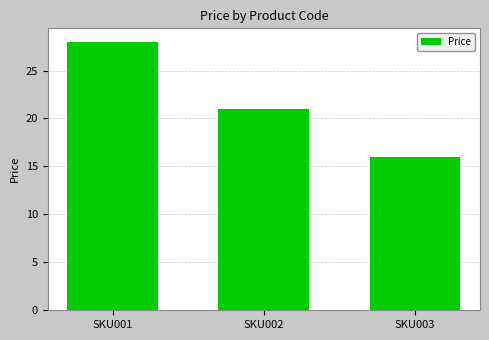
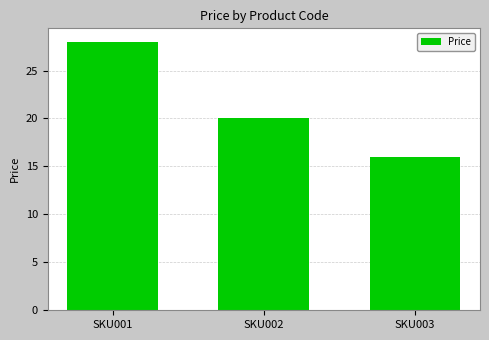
  {
    "SKU001": 28,
-   "SKU002": 21,
+   "SKU002": 20,
    "SKU003": 16
  }
